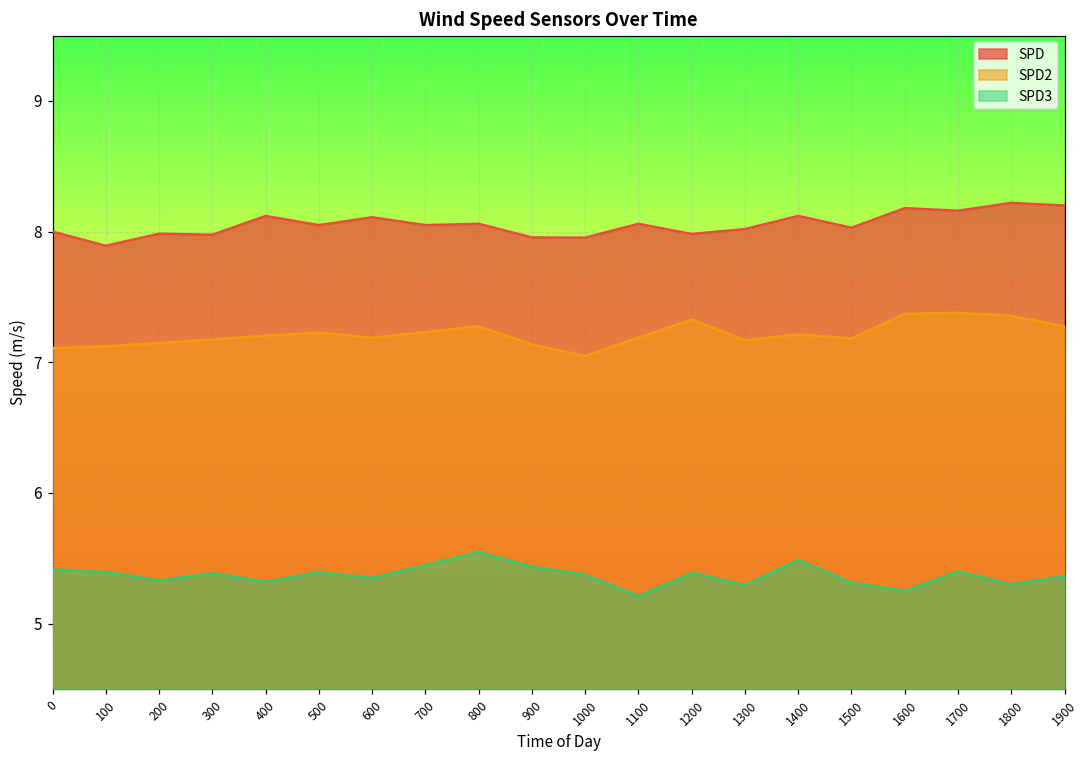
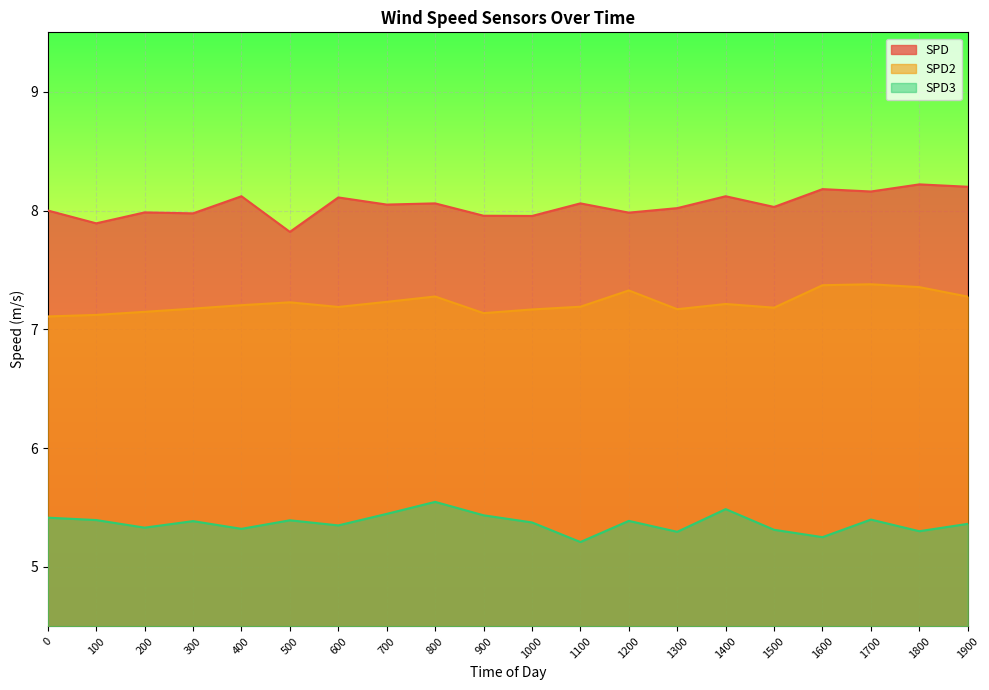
  {
    "SPD": {
      "0": 8.00,
      "100": 7.89,
      "200": 7.98,
      "300": 7.98,
      "400": 8.12,
-     "500": 8.05,
+     "500": 7.82,
      "600": 8.11,
      "700": 8.05,
      "800": 8.06,
      "900": 7.96,
      "1000": 7.95,
      "1100": 8.06,
      "1200": 7.98,
      "1300": 8.02,
      "1400": 8.12,
      "1500": 8.03,
      "1600": 8.18,
      "1700": 8.16,
      "1800": 8.22,
      "1900": 8.20
    },
    "SPD2": {
      "0": 7.11,
      "100": 7.12,
      "200": 7.15,
      "300": 7.17,
      "400": 7.20,
      "500": 7.23,
      "600": 7.19,
      "700": 7.23,
      "800": 7.28,
      "900": 7.14,
-     "1000": 7.05,
+     "1000": 7.17,
      "1100": 7.19,
      "1200": 7.33,
      "1300": 7.17,
      "1400": 7.21,
      "1500": 7.18,
      "1600": 7.37,
      "1700": 7.38,
      "1800": 7.36,
      "1900": 7.28
    },
    "SPD3": {
      "0": 5.41,
      "100": 5.39,
      "200": 5.33,
      "300": 5.39,
      "400": 5.32,
      "500": 5.39,
      "600": 5.35,
      "700": 5.45,
      "800": 5.55,
      "900": 5.43,
      "1000": 5.37,
      "1100": 5.21,
      "1200": 5.39,
      "1300": 5.30,
      "1400": 5.49,
      "1500": 5.31,
      "1600": 5.25,
      "1700": 5.40,
      "1800": 5.30,
      "1900": 5.36
    }
  }
